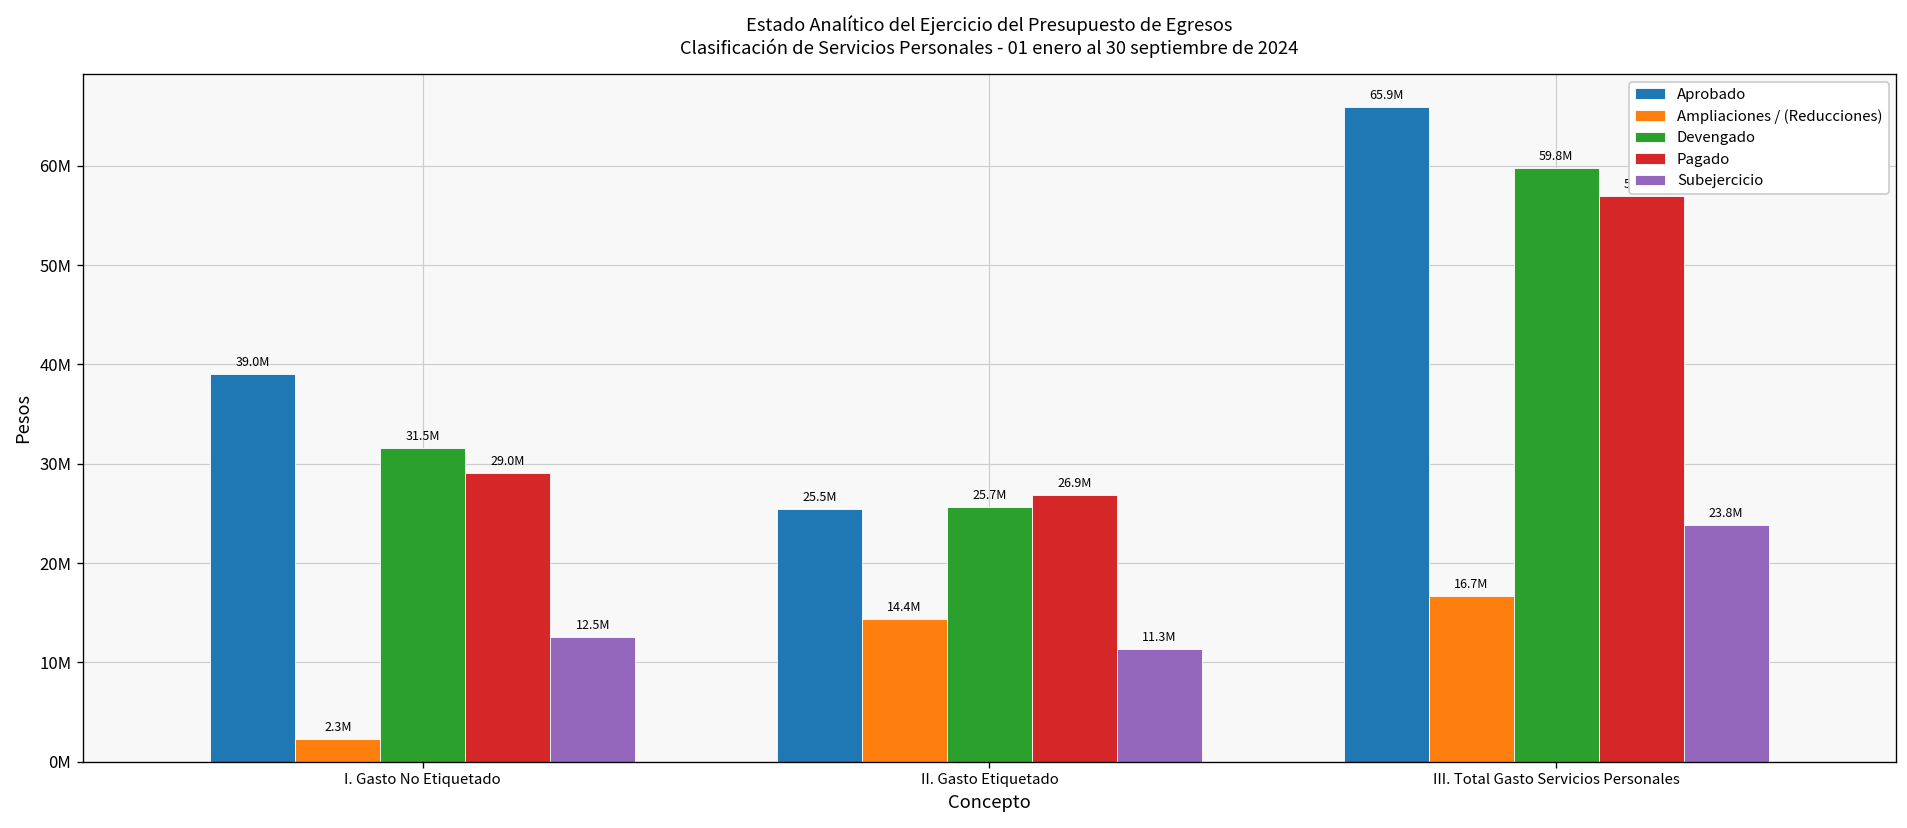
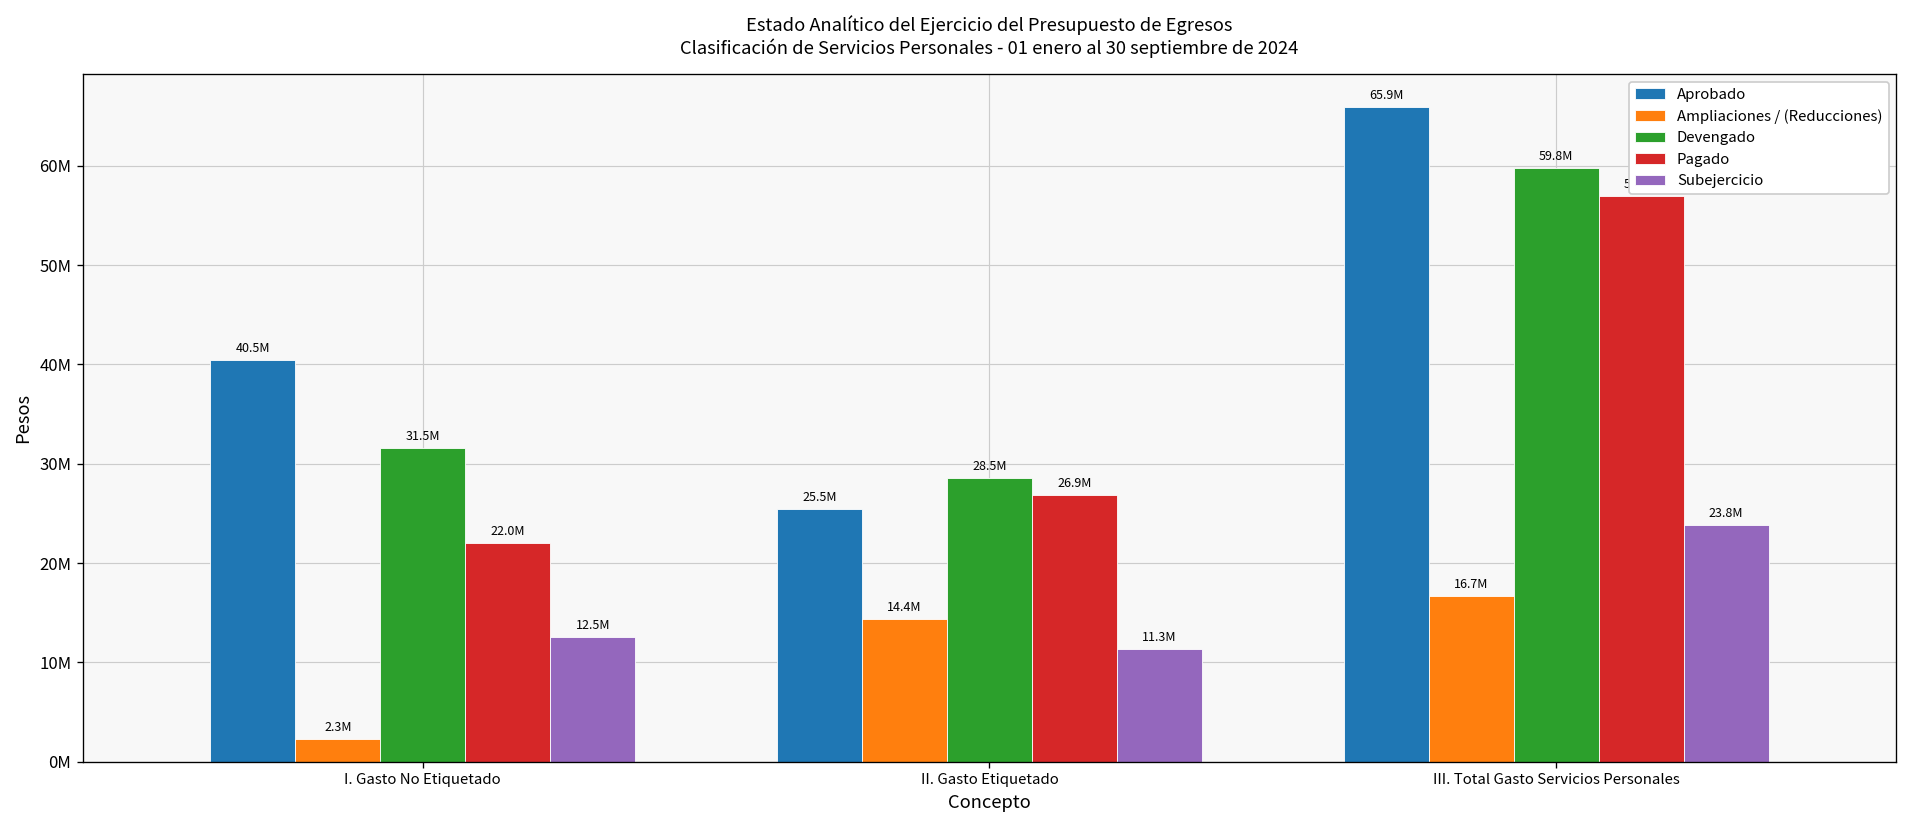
  {
    "Aprobado": {
-     "I. Gasto No Etiquetado": "39.0M",
+     "I. Gasto No Etiquetado": "40.5M",
      "II. Gasto Etiquetado": "25.5M",
      "III. Total Gasto Servicios Personales": "65.9M"
    },
    "Ampliaciones / (Reducciones)": {
      "I. Gasto No Etiquetado": "2.3M",
      "II. Gasto Etiquetado": "14.4M",
      "III. Total Gasto Servicios Personales": "16.7M"
    },
    "Devengado": {
      "I. Gasto No Etiquetado": "31.5M",
-     "II. Gasto Etiquetado": "25.7M",
+     "II. Gasto Etiquetado": "28.5M",
      "III. Total Gasto Servicios Personales": "59.8M"
    },
    "Pagado": {
-     "I. Gasto No Etiquetado": "29.0M",
+     "I. Gasto No Etiquetado": "22.0M",
      "II. Gasto Etiquetado": "26.9M"
    },
    "Subejercicio": {
      "I. Gasto No Etiquetado": "12.5M",
      "II. Gasto Etiquetado": "11.3M",
      "III. Total Gasto Servicios Personales": "23.8M"
    }
  }
